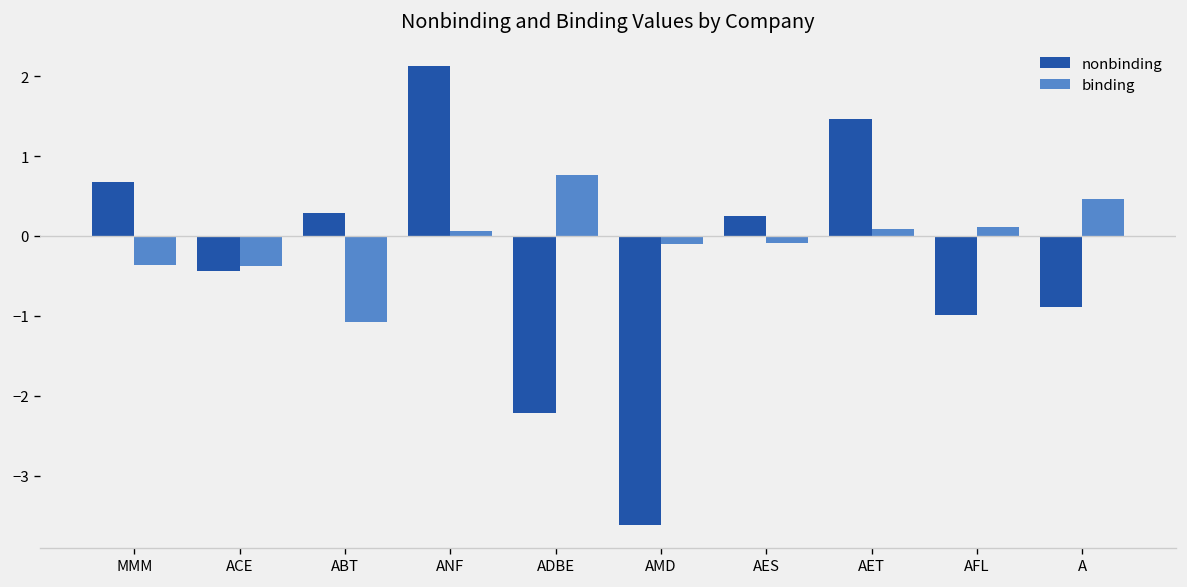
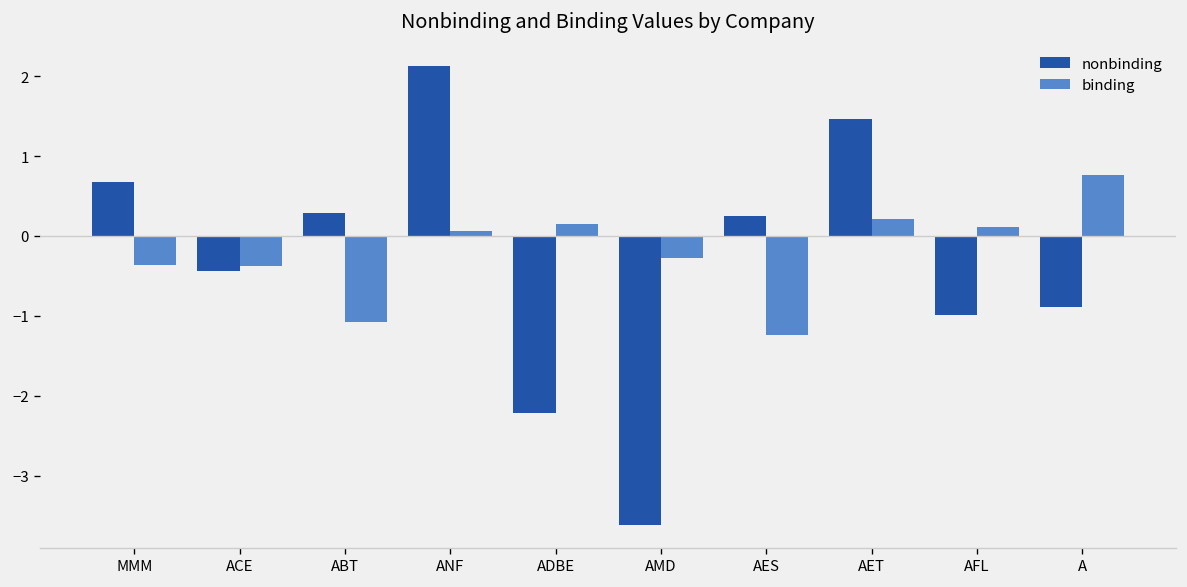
  {
    "nonbinding": {
      "MMM": 0.7,
      "ACE": -0.4,
      "ABT": 0.3,
      "ANF": 2.1,
      "ADBE": -2.2,
      "AMD": -3.6,
      "AES": 0.3,
      "AET": 1.5,
      "AFL": -1.0,
      "A": -0.9
    },
    "binding": {
      "MMM": -0.4,
      "ACE": -0.4,
      "ABT": -1.1,
      "ANF": 0.1,
-     "ADBE": 0.8,
-     "AMD": -0.1,
-     "AES": -0.1,
-     "AET": 0.1,
+     "ADBE": 0.2,
+     "AMD": -0.3,
+     "AES": -1.2,
+     "AET": 0.2,
      "AFL": 0.1,
-     "A": 0.5
+     "A": 0.8
    }
  }
